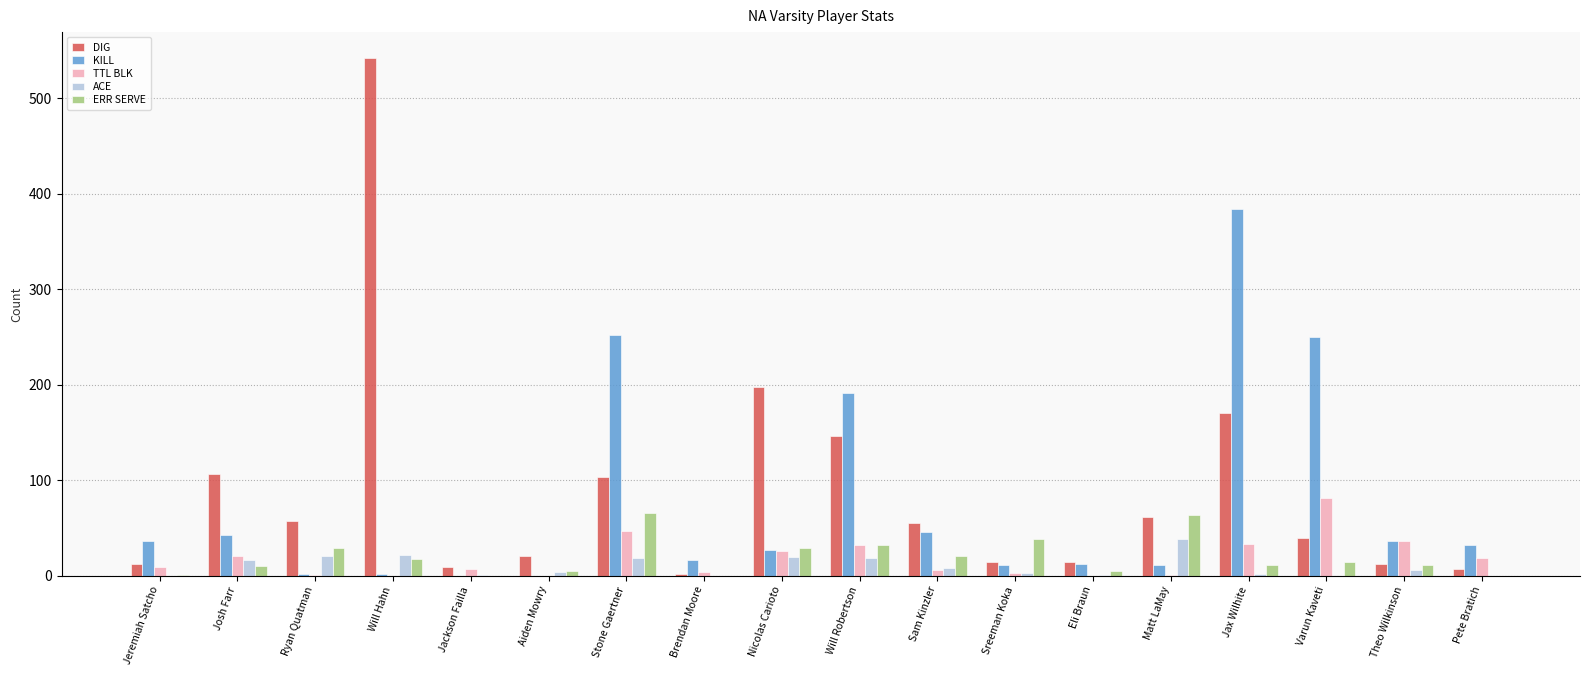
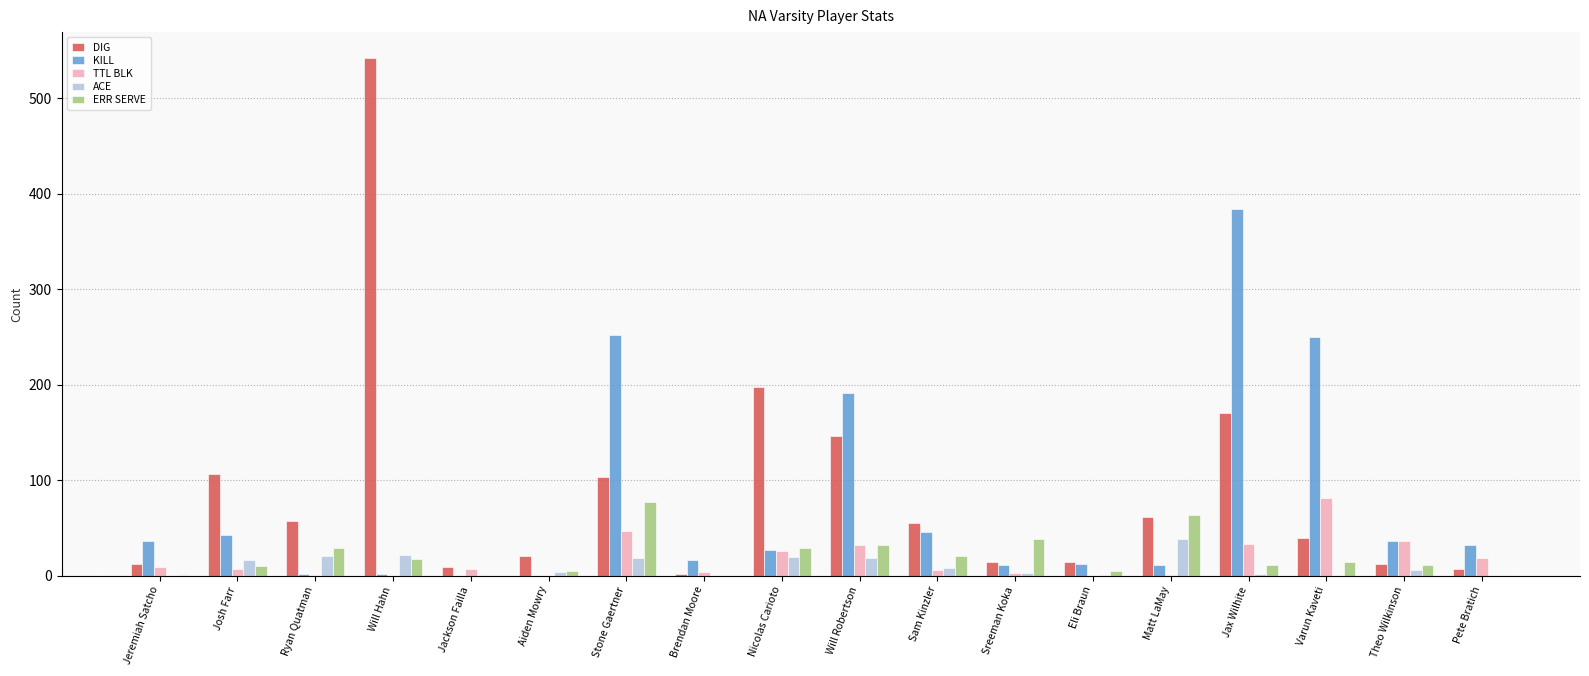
  {
    "DIG": {
      "Jeremiah Satcho": 10,
      "Josh Farr": 110,
      "Ryan Quatman": 60,
      "Will Hahn": 540,
      "Jackson Failla": 10,
      "Aiden Mowry": 20,
      "Stone Gaertner": 100,
      "Nicolas Carioto": 200,
      "Will Robertson": 150,
      "Sam Kinzler": 60,
      "Sreeman Koka": 10,
      "Eli Braun": 10,
      "Matt LaMay": 60,
      "Jax Wilhite": 170,
      "Varun Kaveti": 40,
      "Theo Wilkinson": 10,
      "Pete Bratich": 10
    },
    "KILL": {
      "Jeremiah Satcho": 40,
      "Josh Farr": 40,
      "Jackson Failla": 0,
      "Aiden Mowry": 0,
      "Stone Gaertner": 250,
      "Brendan Moore": 20,
      "Nicolas Carioto": 30,
      "Will Robertson": 190,
      "Sam Kinzler": 50,
      "Sreeman Koka": 10,
      "Eli Braun": 10,
      "Matt LaMay": 10,
      "Jax Wilhite": 380,
      "Varun Kaveti": 250,
      "Theo Wilkinson": 40,
      "Pete Bratich": 30
    },
    "TTL BLK": {
      "Jeremiah Satcho": 10,
-     "Josh Farr": 20,
+     "Josh Farr": 10,
      "Will Hahn": 0,
      "Jackson Failla": 10,
      "Aiden Mowry": 0,
      "Stone Gaertner": 50,
      "Brendan Moore": 0,
      "Nicolas Carioto": 30,
      "Will Robertson": 30,
      "Sam Kinzler": 10,
      "Sreeman Koka": 0,
      "Eli Braun": 0,
      "Jax Wilhite": 30,
      "Varun Kaveti": 80,
      "Theo Wilkinson": 40,
      "Pete Bratich": 20
    },
    "ACE": {
      "Jeremiah Satcho": 0,
      "Josh Farr": 20,
      "Ryan Quatman": 20,
      "Will Hahn": 20,
      "Aiden Mowry": 0,
      "Stone Gaertner": 20,
      "Brendan Moore": 0,
      "Nicolas Carioto": 20,
      "Will Robertson": 20,
      "Sam Kinzler": 10,
      "Sreeman Koka": 0,
      "Matt LaMay": 40,
      "Varun Kaveti": 0,
      "Theo Wilkinson": 10,
      "Pete Bratich": 0
    },
    "ERR SERVE": {
      "Josh Farr": 10,
      "Ryan Quatman": 30,
      "Will Hahn": 20,
      "Jackson Failla": 0,
      "Aiden Mowry": 10,
-     "Stone Gaertner": 70,
+     "Stone Gaertner": 80,
      "Brendan Moore": 0,
      "Nicolas Carioto": 30,
      "Will Robertson": 30,
      "Sam Kinzler": 20,
      "Sreeman Koka": 40,
      "Eli Braun": 10,
      "Matt LaMay": 60,
      "Jax Wilhite": 10,
      "Varun Kaveti": 10,
      "Theo Wilkinson": 10,
      "Pete Bratich": 0
    }
  }
